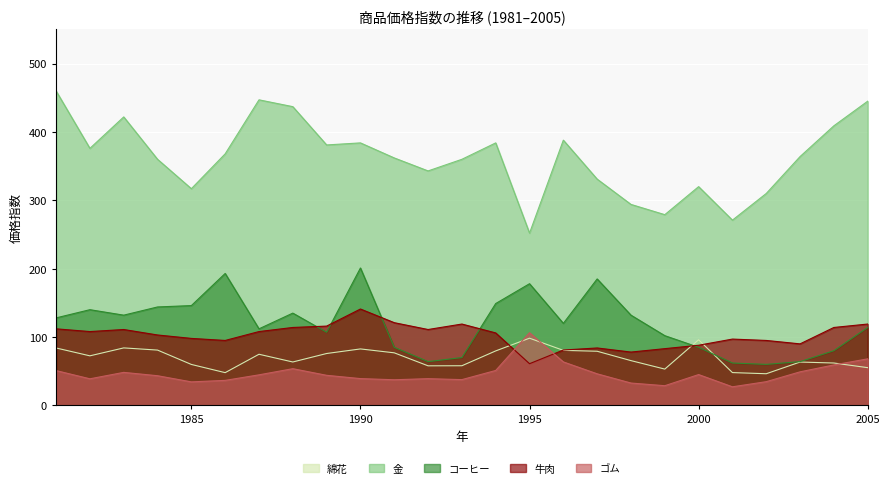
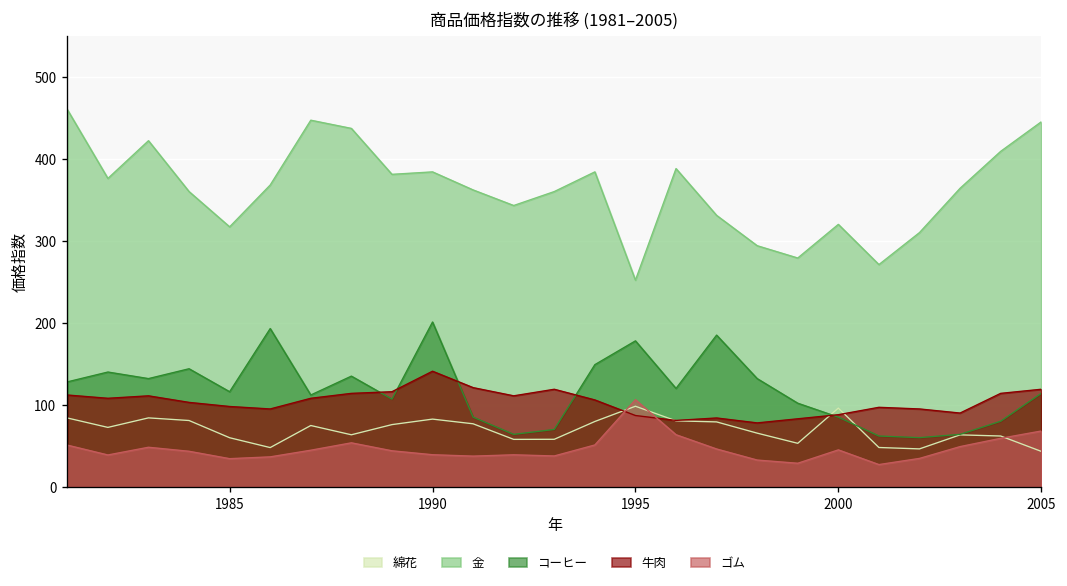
  {
    "綿花": {
      "1985": 60,
      "1990": 80,
      "1995": 100,
      "2000": 100,
-     "2005": 60
+     "2005": 40
    },
    "金": {
      "1985": 320,
      "1990": 380,
      "1995": 250,
      "2000": 320,
      "2005": 450
    },
    "コーヒー": {
-     "1985": 150,
+     "1985": 120,
      "1990": 200,
      "1995": 180,
      "2005": 110
    },
    "牛肉": {
      "1985": 100,
      "1990": 140,
-     "1995": 60,
+     "1995": 90,
      "2005": 120
    },
    "ゴム": {
      "1985": 30,
      "1990": 40,
      "1995": 110,
      "2000": 50,
      "2005": 70
    }
  }
